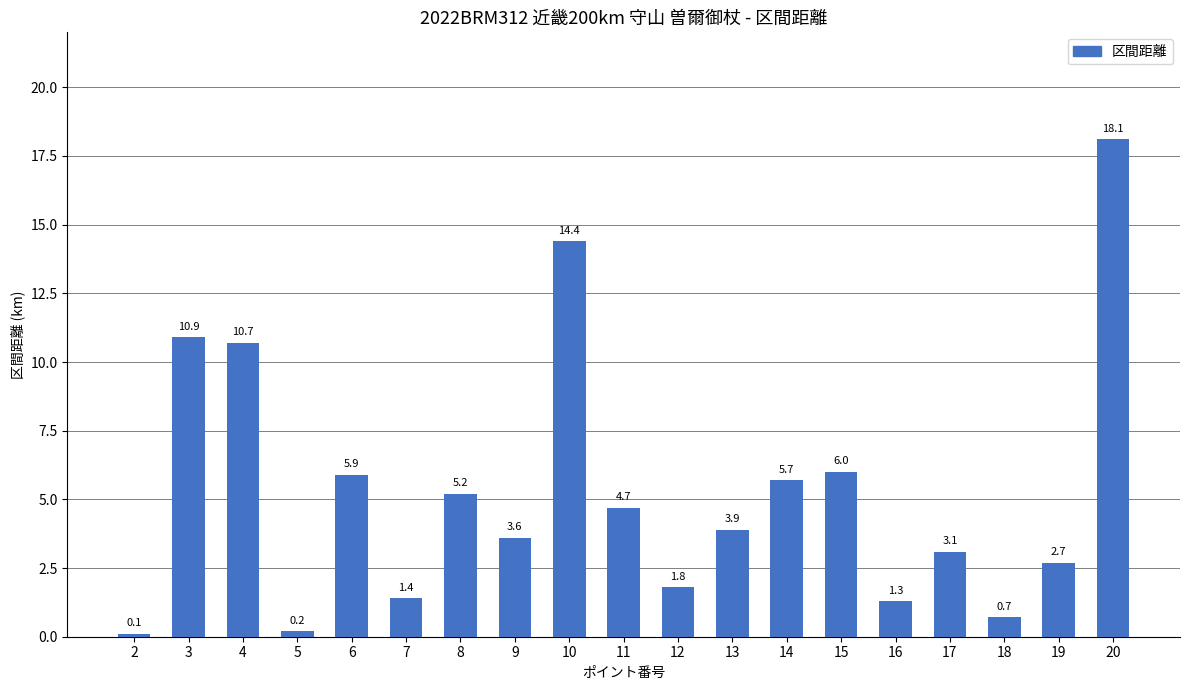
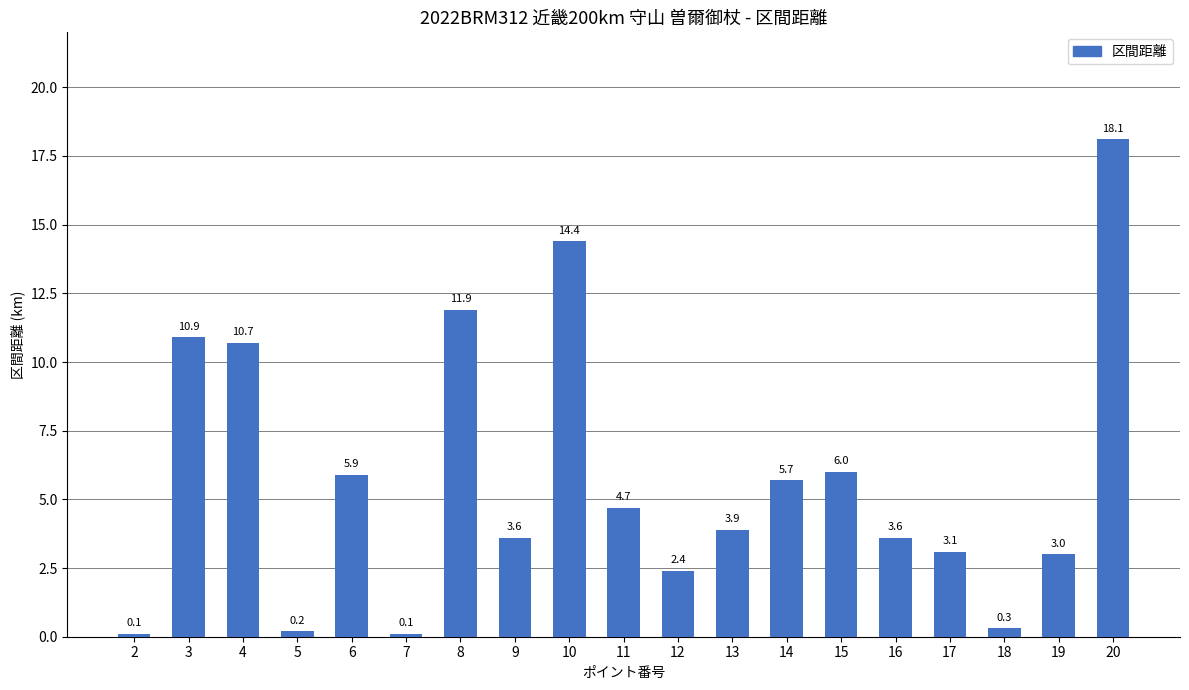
  {
    "2": 0.1,
    "3": 10.9,
    "4": 10.7,
    "5": 0.2,
    "6": 5.9,
-   "7": 1.4,
-   "8": 5.2,
+   "7": 0.1,
+   "8": 11.9,
    "9": 3.6,
    "10": 14.4,
    "11": 4.7,
-   "12": 1.8,
+   "12": 2.4,
    "13": 3.9,
    "14": 5.7,
    "15": 6.0,
-   "16": 1.3,
+   "16": 3.6,
    "17": 3.1,
-   "18": 0.7,
-   "19": 2.7,
+   "18": 0.3,
+   "19": 3.0,
    "20": 18.1
  }
